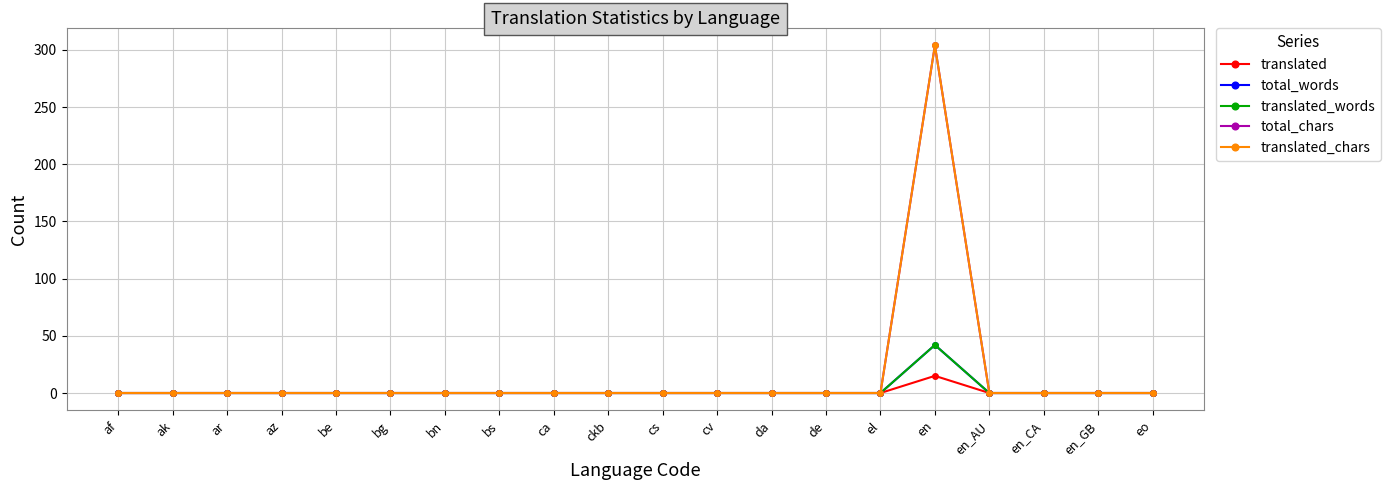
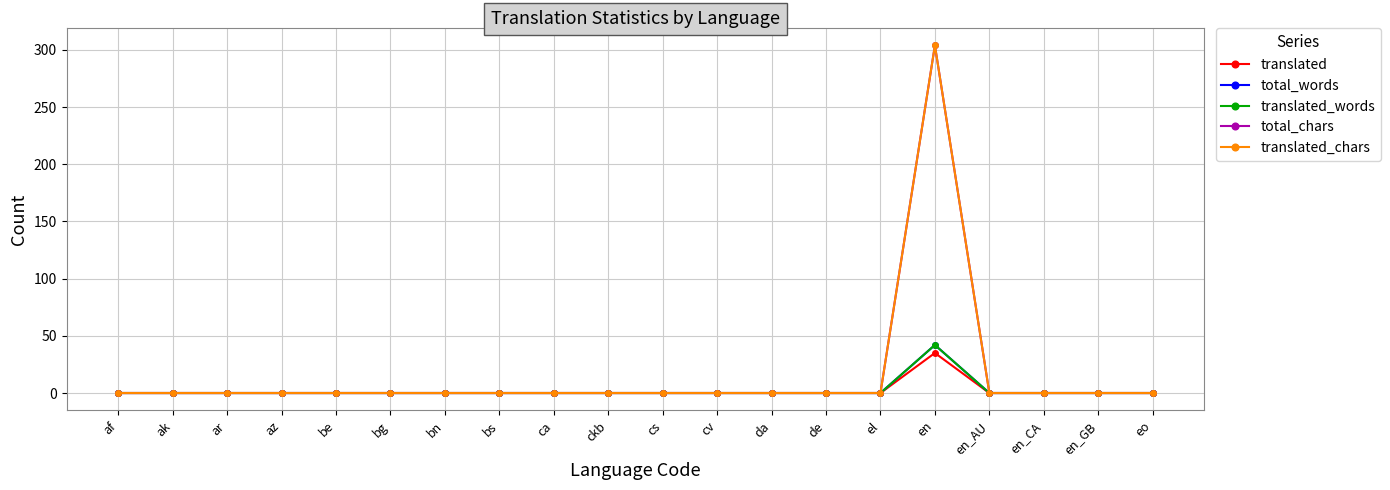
  {
    "translated": {
-     "en": 15
+     "en": 35
    },
    "translated_words": {
      "en": 42
    },
    "translated_chars": {
      "en": 304
    }
  }
